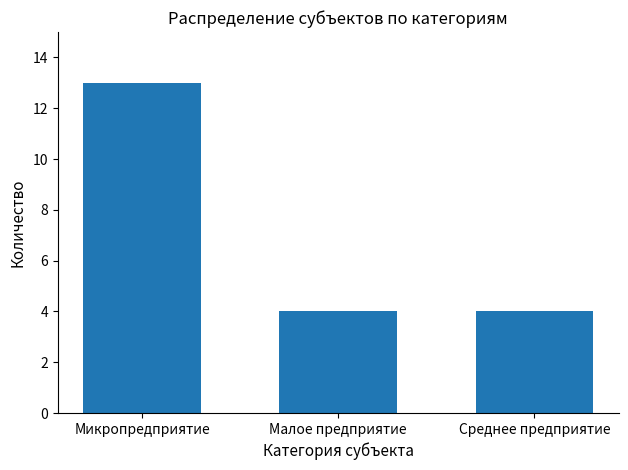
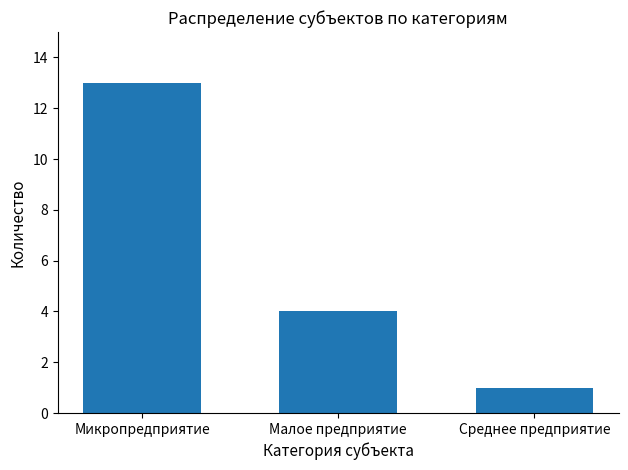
  {
    "Микропредприятие": 13,
    "Малое предприятие": 4,
-   "Среднее предприятие": 4
+   "Среднее предприятие": 1
  }
